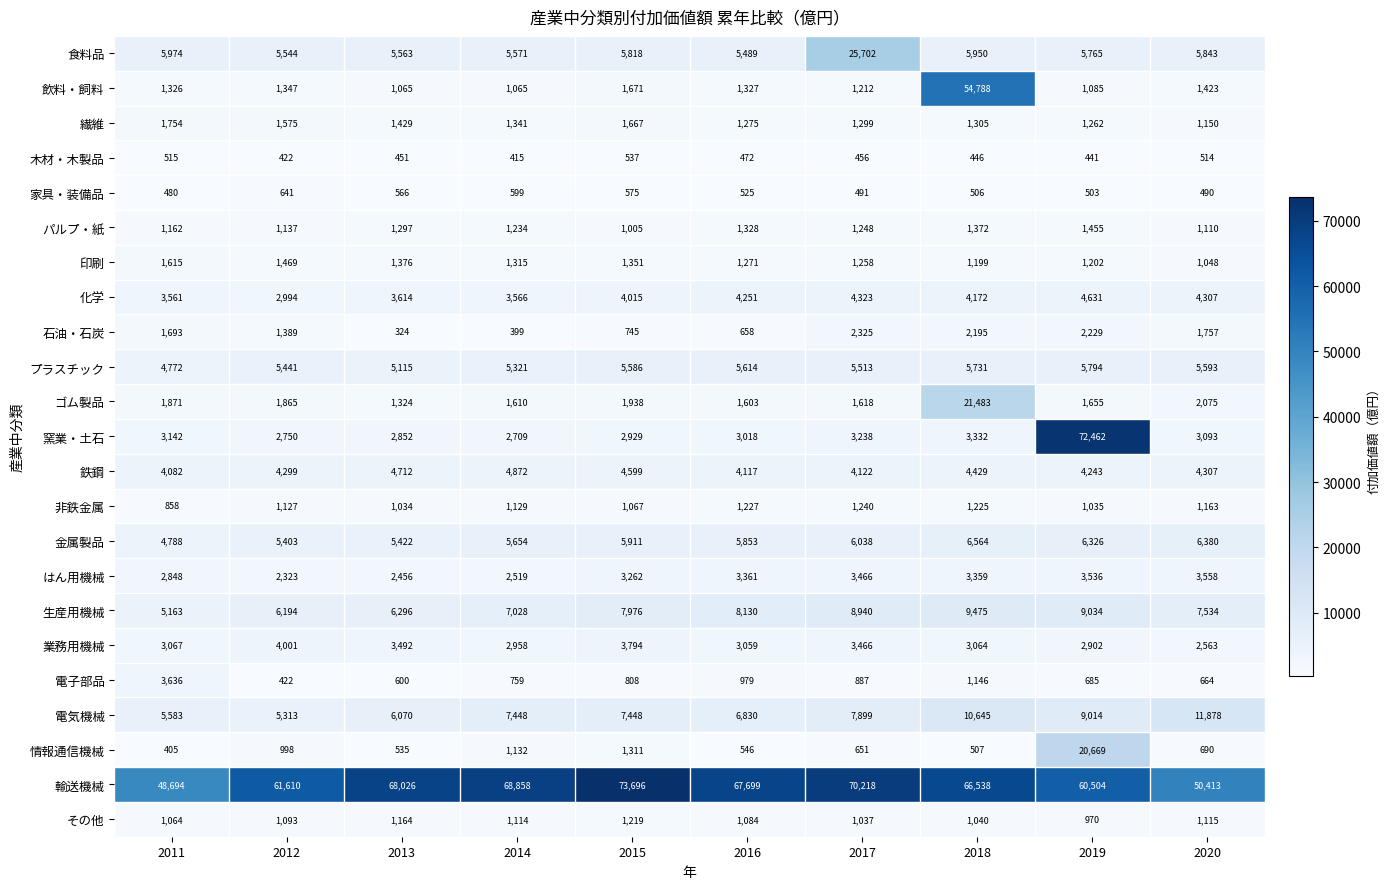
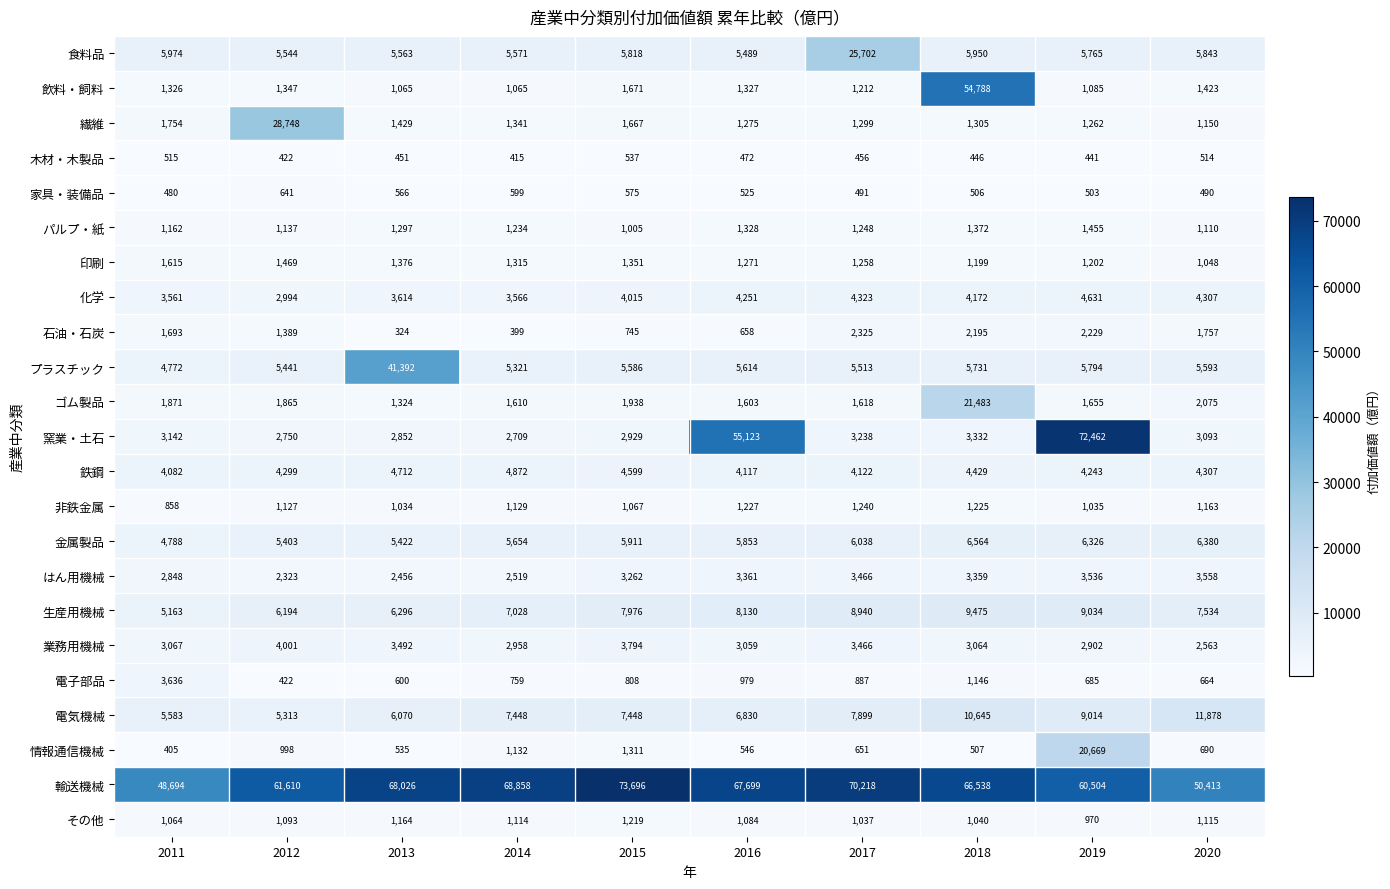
  {
    "繊維": {
      "2011": "1,754",
-     "2012": "1,575",
+     "2012": "28,748",
      "2013": "1,429",
      "2014": "1,341",
      "2015": "1,667",
      "2016": "1,275",
      "2017": "1,299",
      "2018": "1,305",
      "2019": "1,262",
      "2020": "1,150"
    },
    "プラスチック": {
      "2011": "4,772",
      "2012": "5,441",
-     "2013": "5,115",
+     "2013": "41,392",
      "2014": "5,321",
      "2015": "5,586",
      "2016": "5,614",
      "2017": "5,513",
      "2018": "5,731",
      "2019": "5,794",
      "2020": "5,593"
    },
    "窯業・土石": {
      "2011": "3,142",
      "2012": "2,750",
      "2013": "2,852",
      "2014": "2,709",
      "2015": "2,929",
-     "2016": "3,018",
+     "2016": "55,123",
      "2017": "3,238",
      "2018": "3,332",
      "2019": "72,462",
      "2020": "3,093"
    }
  }
